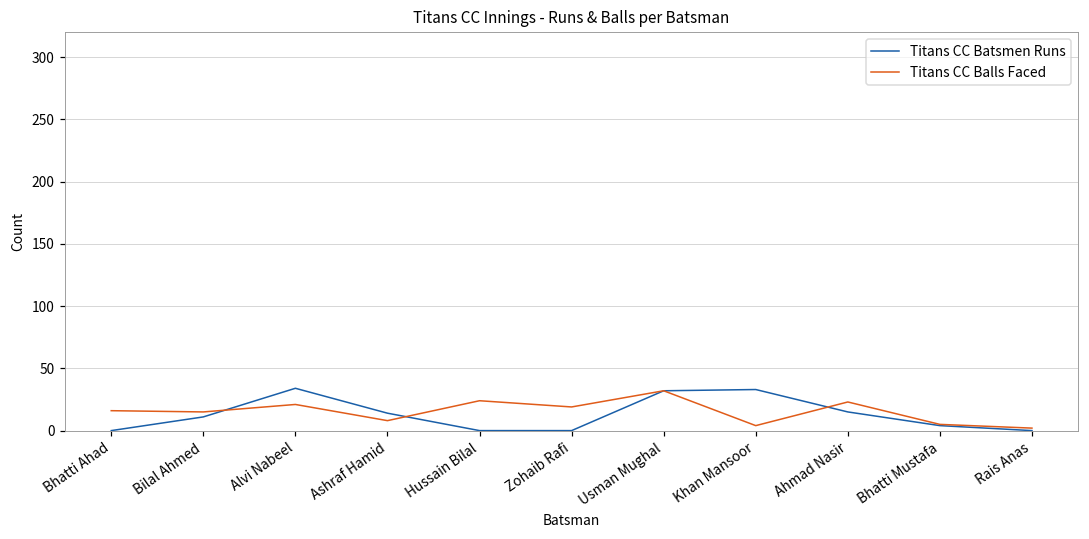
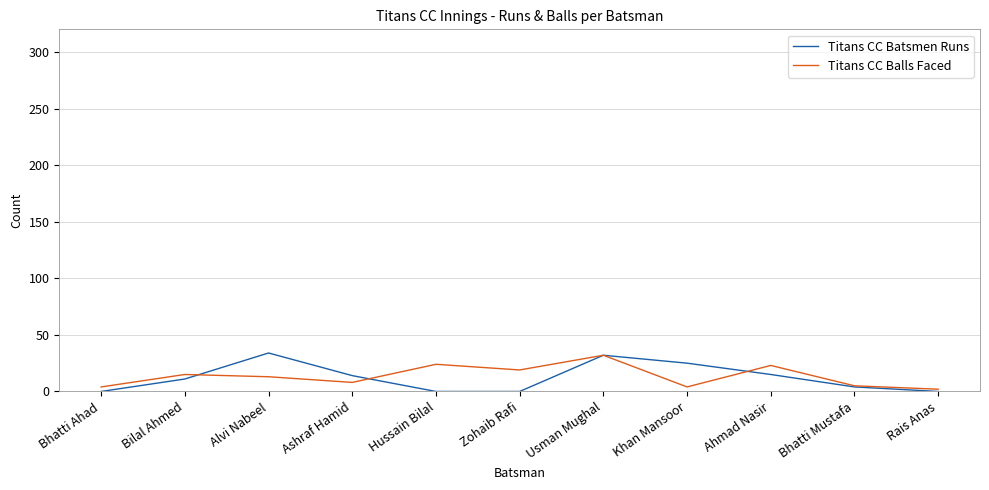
  {
    "Titans CC Batsmen Runs": {
      "Bhatti Ahad": 0,
      "Bilal Ahmed": 11,
      "Alvi Nabeel": 34,
      "Ashraf Hamid": 14,
      "Hussain Bilal": 0,
      "Zohaib Rafi": 0,
-     "Khan Mansoor": 33,
+     "Khan Mansoor": 25,
      "Ahmad Nasir": 15
    },
    "Titans CC Balls Faced": {
-     "Bhatti Ahad": 16,
+     "Bhatti Ahad": 4,
      "Bilal Ahmed": 15,
-     "Alvi Nabeel": 21,
+     "Alvi Nabeel": 13,
      "Ashraf Hamid": 8,
      "Hussain Bilal": 24,
      "Zohaib Rafi": 19,
      "Khan Mansoor": 4,
      "Ahmad Nasir": 23
    }
  }
